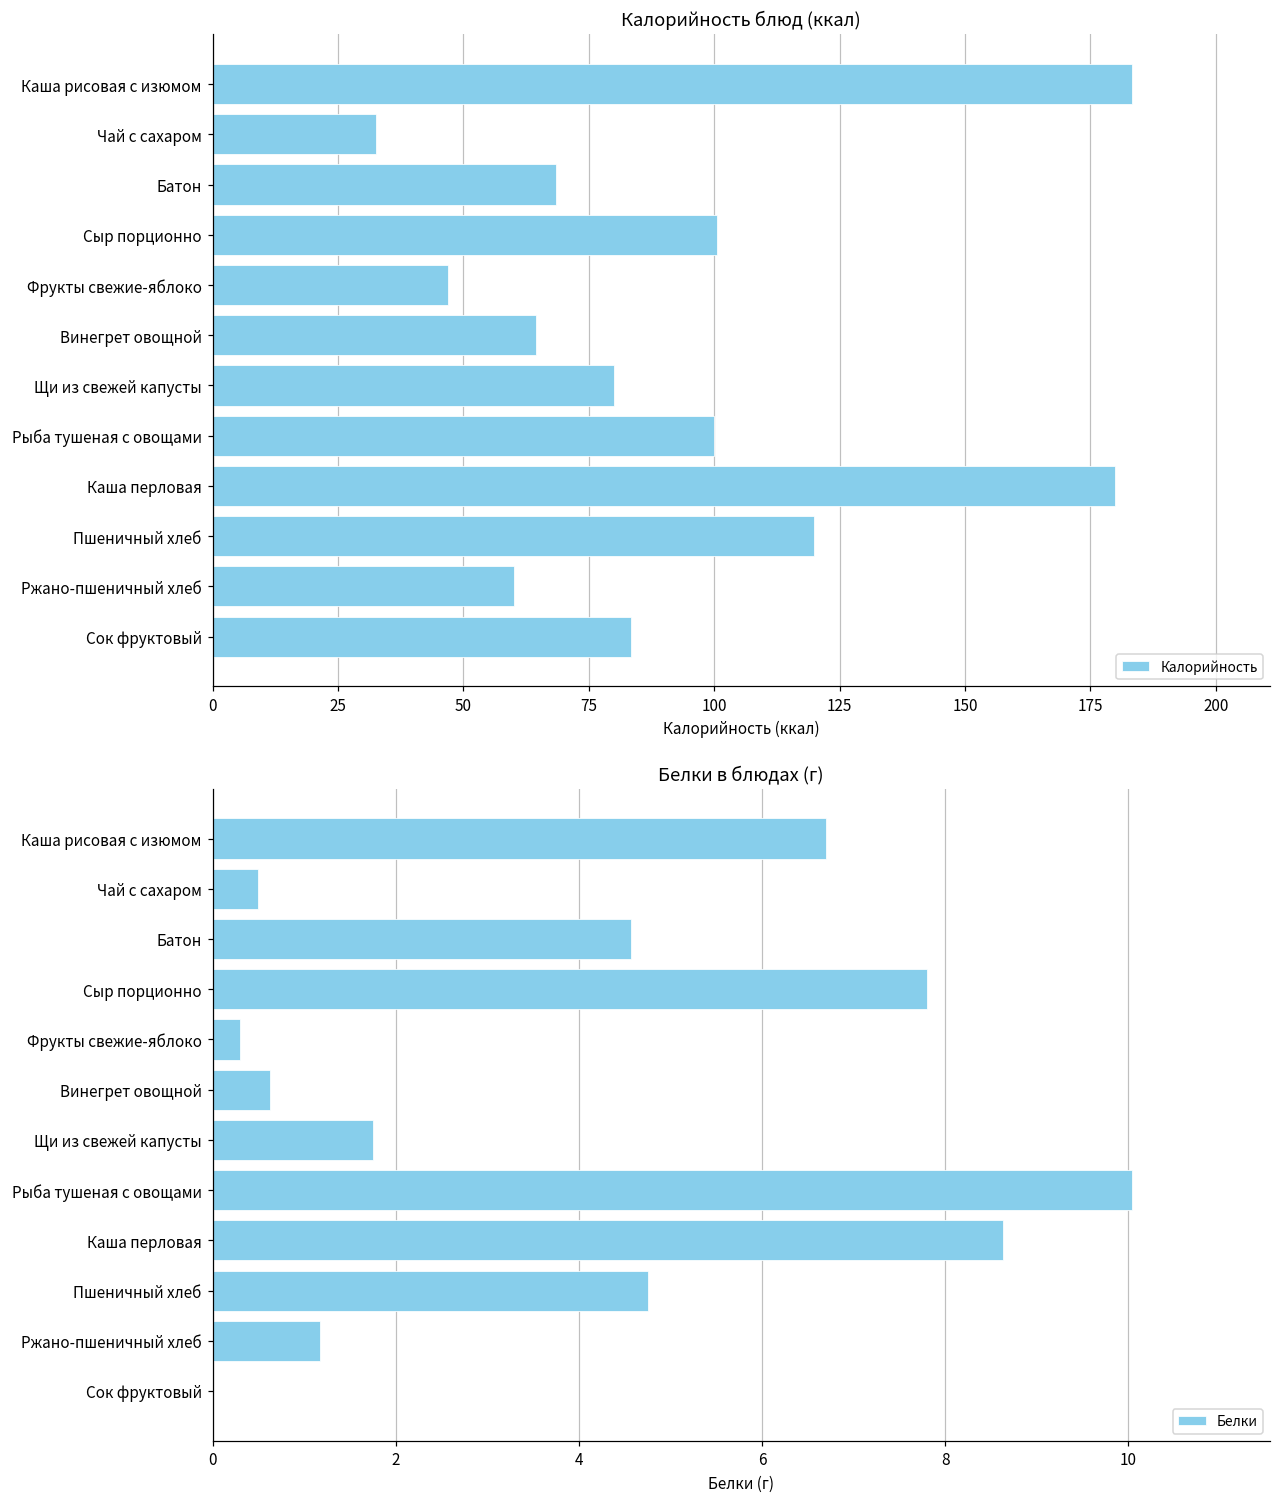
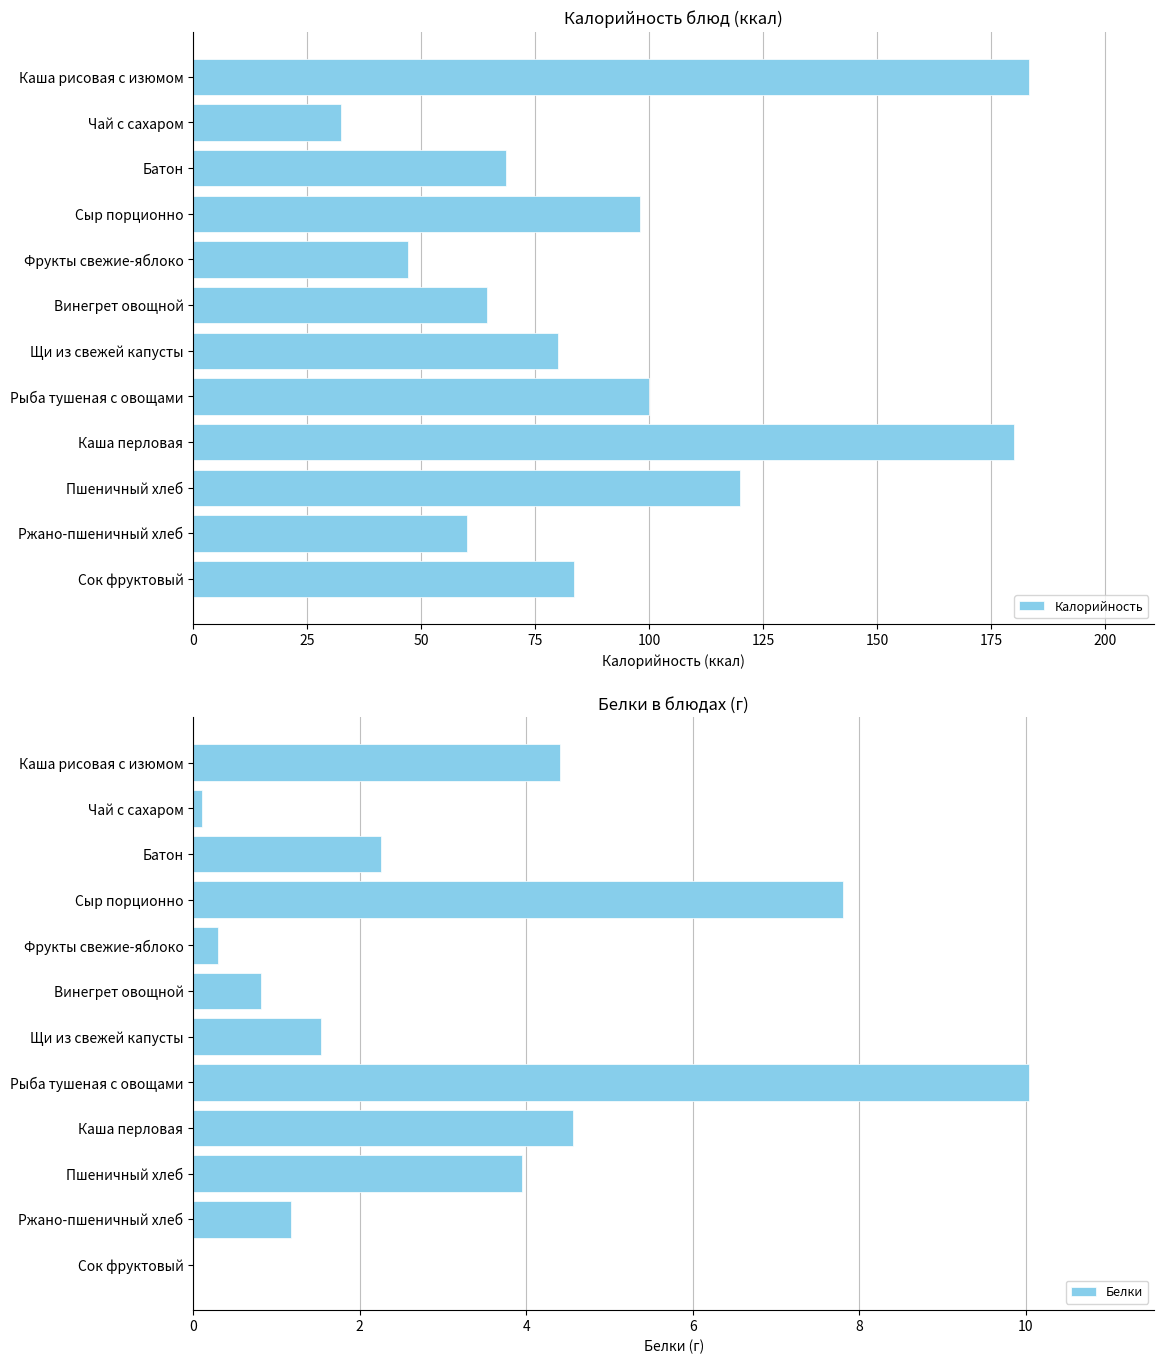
  {
    "Калорийность блюд (ккал)": {
      "Каша рисовая с изюмом": 183,
      "Чай с сахаром": 33,
      "Батон": 69,
-     "Сыр порционно": 101,
+     "Сыр порционно": 98,
      "Фрукты свежие-яблоко": 47,
      "Винегрет овощной": 64,
      "Щи из свежей капусты": 80,
      "Рыба тушеная с овощами": 100,
      "Каша перловая": 180,
      "Пшеничный хлеб": 120,
      "Ржано-пшеничный хлеб": 60,
      "Сок фруктовый": 84
    },
    "Белки в блюдах (г)": {
-     "Каша рисовая с изюмом": 6.7,
-     "Чай с сахаром": 0.5,
-     "Батон": 4.6,
+     "Каша рисовая с изюмом": 4.4,
+     "Чай с сахаром": 0.1,
+     "Батон": 2.3,
      "Сыр порционно": 7.8,
      "Фрукты свежие-яблоко": 0.3,
-     "Винегрет овощной": 0.6,
-     "Щи из свежей капусты": 1.8,
+     "Винегрет овощной": 0.8,
+     "Щи из свежей капусты": 1.5,
      "Рыба тушеная с овощами": 10.0,
-     "Каша перловая": 8.6,
-     "Пшеничный хлеб": 4.8,
+     "Каша перловая": 4.6,
+     "Пшеничный хлеб": 4.0,
      "Ржано-пшеничный хлеб": 1.2,
      "Сок фруктовый": 0.0
    }
  }
